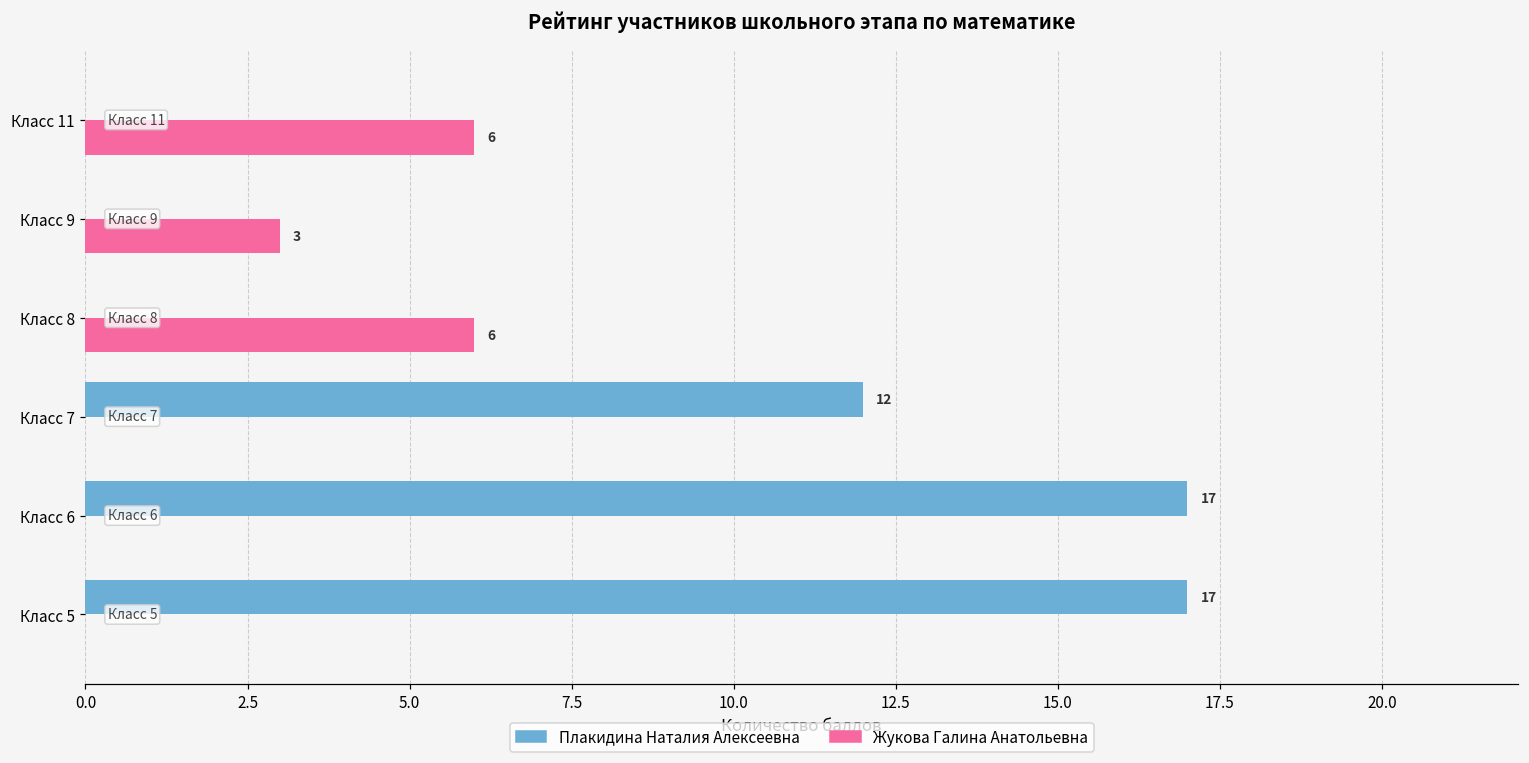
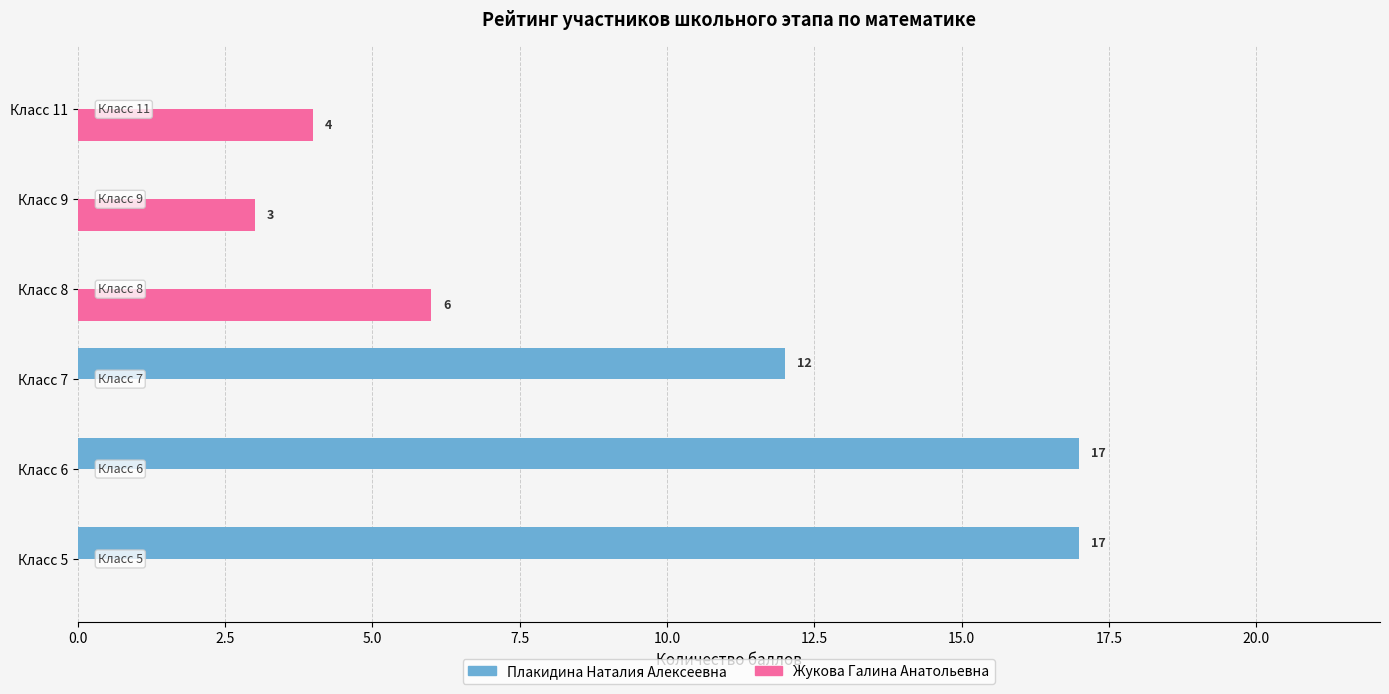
  {
    "Плакидина Наталия Алексеевна": {
      "Класс 7": 12,
      "Класс 6": 17,
      "Класс 5": 17
    },
    "Жукова Галина Анатольевна": {
-     "Класс 11": 6,
+     "Класс 11": 4,
      "Класс 9": 3,
      "Класс 8": 6
    }
  }
